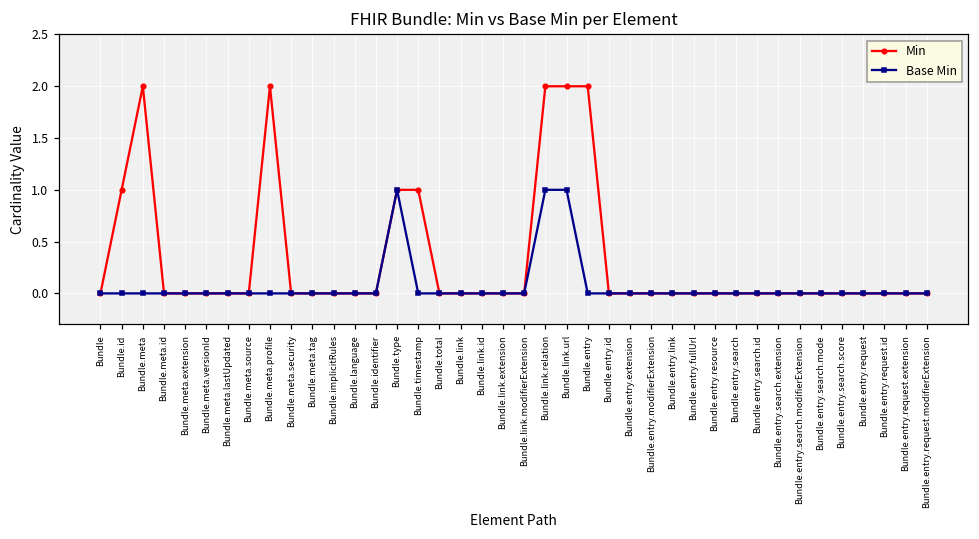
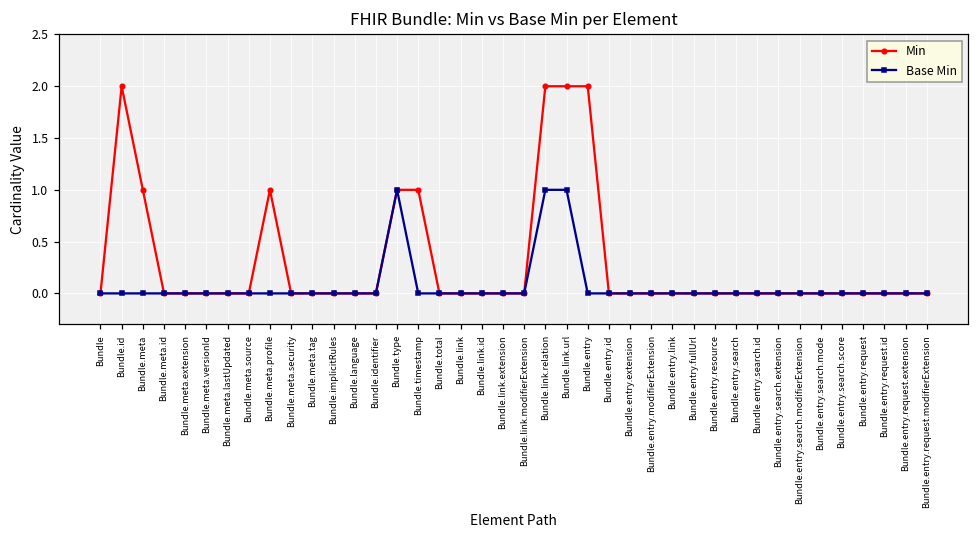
  {
    "Min": {
-     "Bundle.id": 1,
-     "Bundle.meta": 2,
-     "Bundle.meta.profile": 2,
+     "Bundle.id": 2,
+     "Bundle.meta": 1,
+     "Bundle.meta.profile": 1,
      "Bundle.timestamp": 1,
      "Bundle.link.relation": 2,
      "Bundle.link.url": 2,
      "Bundle.entry": 2
    },
    "Base Min": {
      "Bundle.id": 0,
      "Bundle.meta": 0,
      "Bundle.meta.profile": 0,
      "Bundle.timestamp": 0,
      "Bundle.link.relation": 1,
      "Bundle.link.url": 1,
      "Bundle.entry": 0
    }
  }
